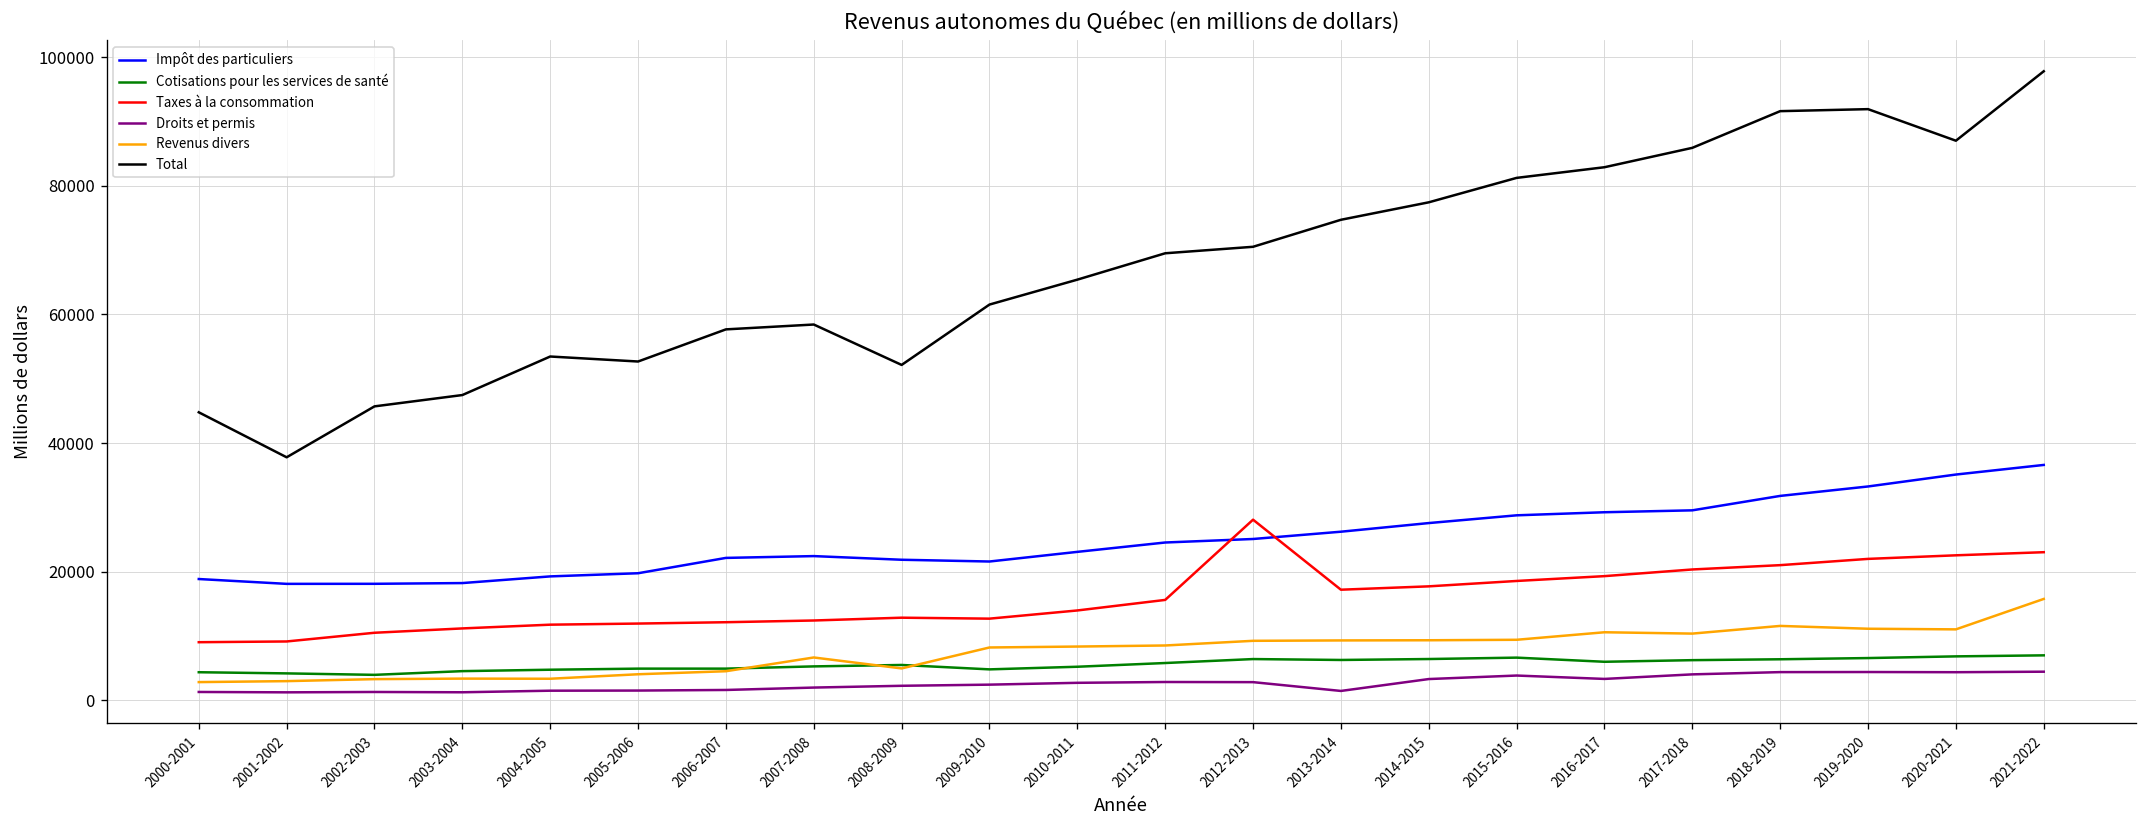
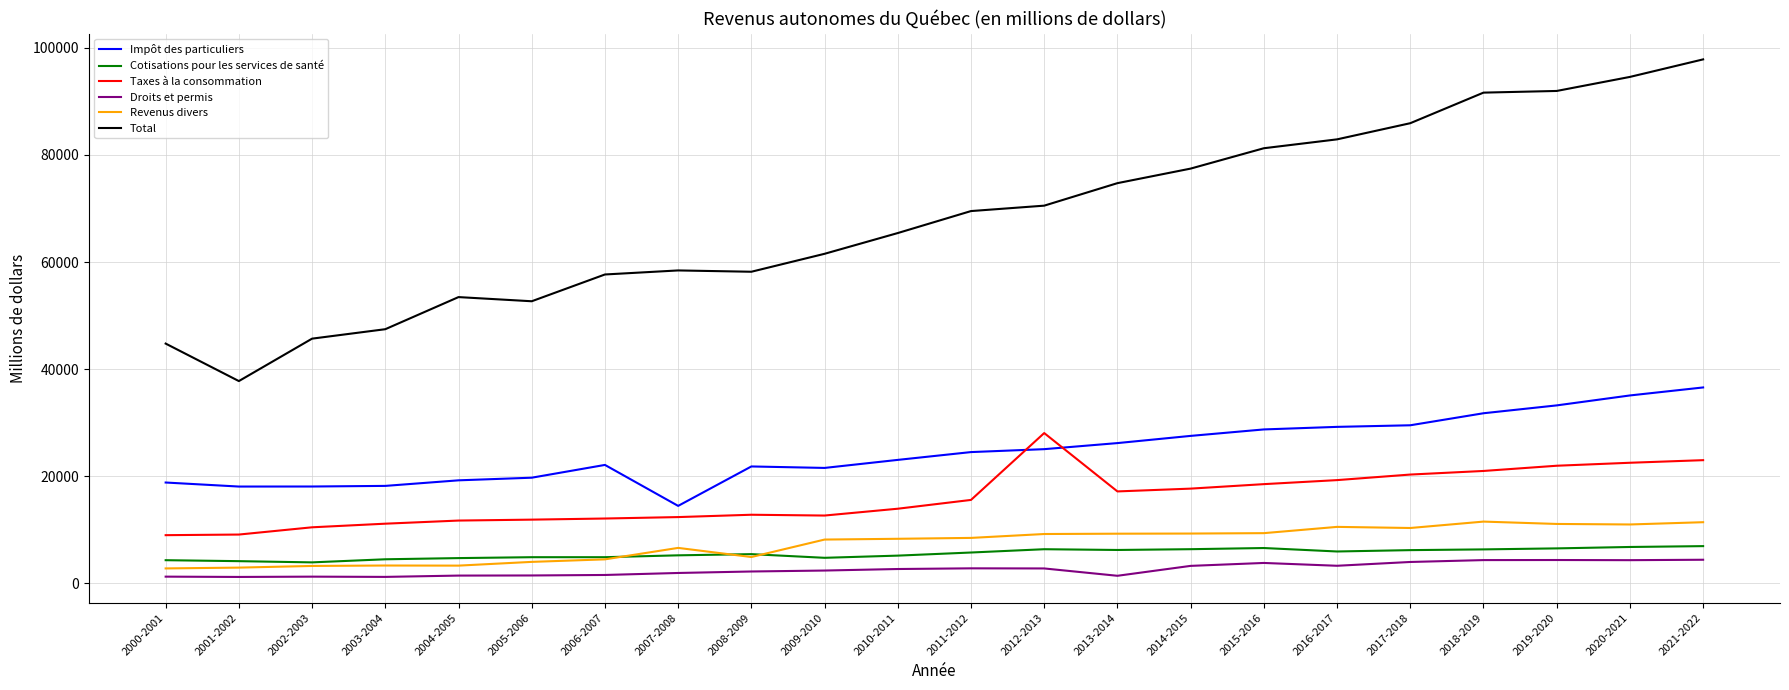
  {
    "Impôt des particuliers": {
      "2000-2001": 19000,
      "2001-2002": 18000,
      "2002-2003": 18000,
      "2003-2004": 18000,
      "2004-2005": 19000,
      "2005-2006": 20000,
      "2006-2007": 22000,
-     "2007-2008": 22000,
+     "2007-2008": 14000,
      "2008-2009": 22000,
      "2009-2010": 22000,
      "2010-2011": 23000,
      "2011-2012": 25000,
      "2012-2013": 25000,
      "2013-2014": 26000,
      "2014-2015": 28000,
      "2015-2016": 29000,
      "2016-2017": 29000,
      "2017-2018": 30000,
      "2018-2019": 32000,
      "2019-2020": 33000,
      "2020-2021": 35000,
      "2021-2022": 37000
    },
    "Cotisations pour les services de santé": {
      "2000-2001": 4000,
      "2001-2002": 4000,
      "2002-2003": 4000,
      "2003-2004": 5000,
      "2004-2005": 5000,
      "2005-2006": 5000,
      "2007-2008": 5000,
      "2008-2009": 5000,
      "2009-2010": 5000,
      "2010-2011": 5000,
      "2011-2012": 6000,
      "2012-2013": 6000,
      "2013-2014": 6000,
      "2014-2015": 6000,
      "2015-2016": 7000,
      "2016-2017": 6000,
      "2017-2018": 6000,
      "2018-2019": 6000,
      "2019-2020": 7000,
      "2020-2021": 7000,
      "2021-2022": 7000
    },
    "Taxes à la consommation": {
      "2000-2001": 9000,
      "2001-2002": 9000,
      "2002-2003": 10000,
      "2003-2004": 11000,
      "2004-2005": 12000,
      "2005-2006": 12000,
      "2006-2007": 12000,
      "2007-2008": 12000,
      "2008-2009": 13000,
      "2009-2010": 13000,
      "2010-2011": 14000,
      "2011-2012": 16000,
      "2012-2013": 28000,
      "2013-2014": 17000,
      "2014-2015": 18000,
      "2015-2016": 19000,
      "2016-2017": 19000,
      "2017-2018": 20000,
      "2018-2019": 21000,
      "2019-2020": 22000,
      "2020-2021": 23000,
      "2021-2022": 23000
    },
    "Droits et permis": {
      "2000-2001": 1000,
      "2001-2002": 1000,
      "2002-2003": 1000,
      "2003-2004": 1000,
      "2004-2005": 1000,
      "2005-2006": 1000,
      "2006-2007": 2000,
      "2007-2008": 2000,
      "2008-2009": 2000,
      "2009-2010": 2000,
      "2010-2011": 3000,
      "2011-2012": 3000,
      "2012-2013": 3000,
      "2013-2014": 1000,
      "2014-2015": 3000,
      "2015-2016": 4000,
      "2016-2017": 3000,
      "2017-2018": 4000,
      "2018-2019": 4000,
      "2019-2020": 4000,
      "2020-2021": 4000,
      "2021-2022": 4000
    },
    "Revenus divers": {
      "2000-2001": 3000,
      "2001-2002": 3000,
      "2002-2003": 3000,
      "2003-2004": 3000,
      "2004-2005": 3000,
      "2005-2006": 4000,
      "2007-2008": 7000,
      "2008-2009": 5000,
      "2009-2010": 8000,
      "2010-2011": 8000,
      "2011-2012": 9000,
      "2012-2013": 9000,
      "2013-2014": 9000,
      "2014-2015": 9000,
      "2015-2016": 9000,
      "2016-2017": 11000,
      "2017-2018": 10000,
      "2018-2019": 12000,
      "2019-2020": 11000,
      "2020-2021": 11000,
-     "2021-2022": 16000
+     "2021-2022": 11000
    },
    "Total": {
      "2000-2001": 45000,
      "2001-2002": 38000,
      "2002-2003": 46000,
      "2003-2004": 47000,
      "2004-2005": 53000,
      "2005-2006": 53000,
      "2006-2007": 58000,
      "2007-2008": 58000,
-     "2008-2009": 52000,
+     "2008-2009": 58000,
      "2009-2010": 62000,
      "2010-2011": 65000,
      "2011-2012": 70000,
      "2012-2013": 71000,
      "2013-2014": 75000,
      "2014-2015": 77000,
      "2015-2016": 81000,
      "2016-2017": 83000,
      "2017-2018": 86000,
      "2018-2019": 92000,
      "2019-2020": 92000,
-     "2020-2021": 87000,
+     "2020-2021": 95000,
      "2021-2022": 98000
    }
  }
